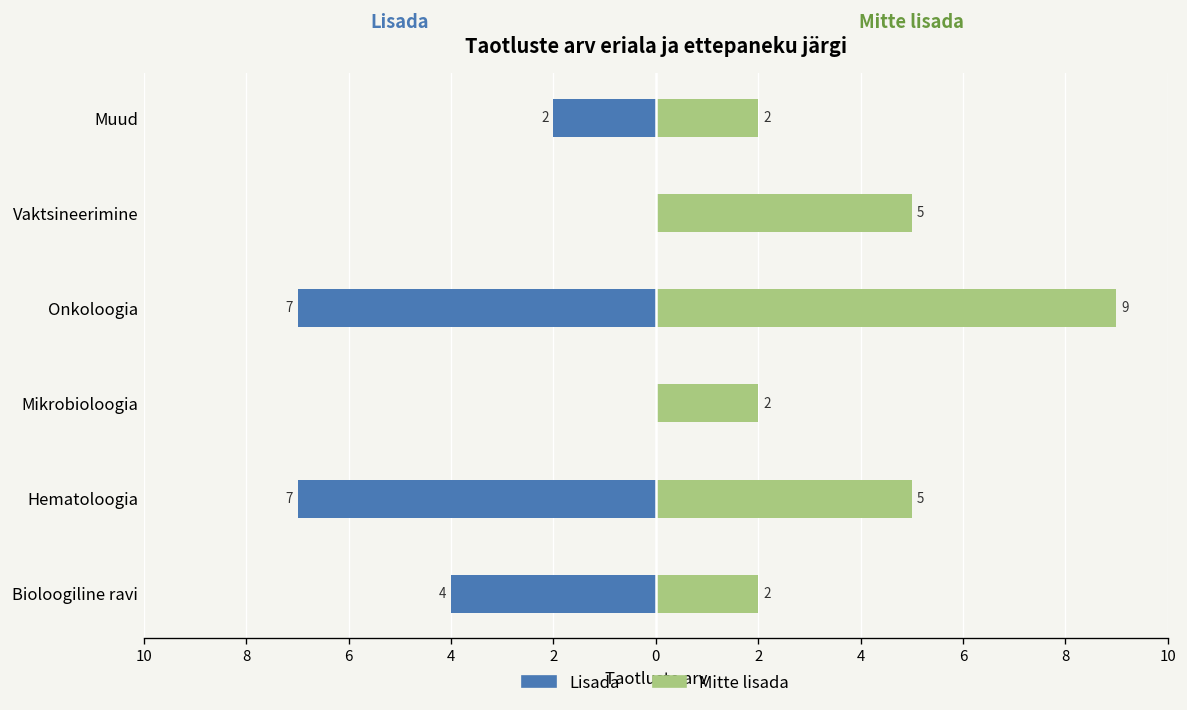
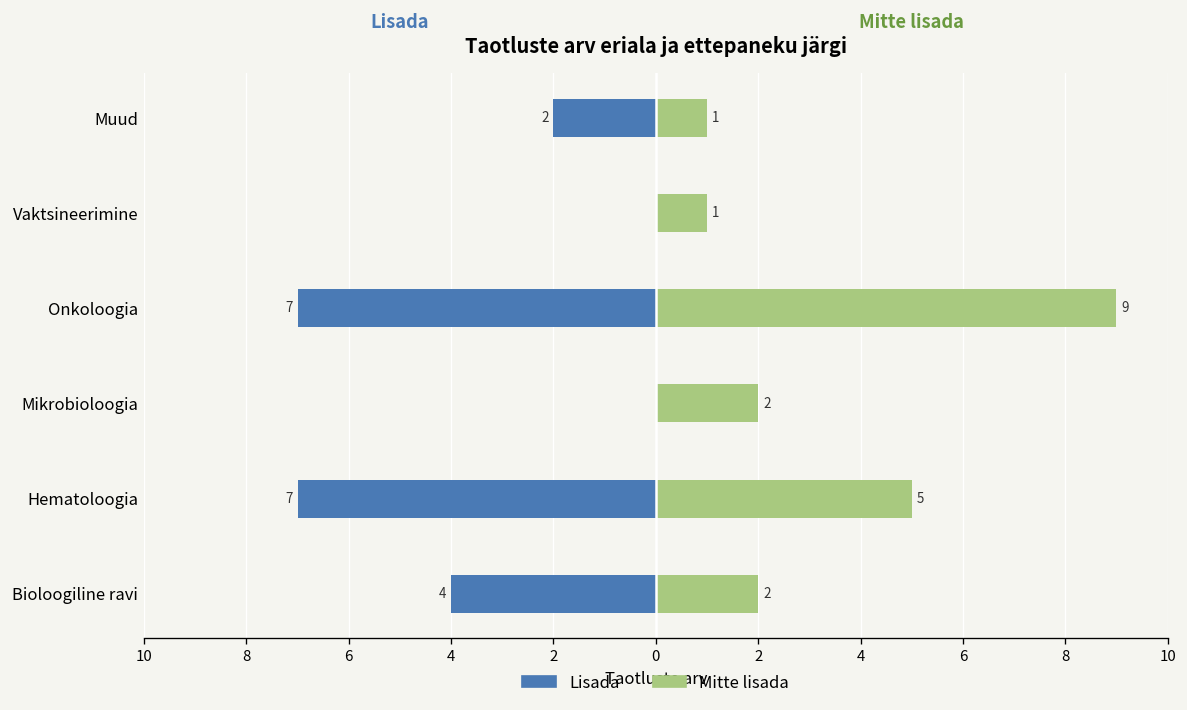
  {
    "Mitte lisada": {
-     "Muud": 2,
-     "Vaktsineerimine": 5,
+     "Muud": 1,
+     "Vaktsineerimine": 1,
      "Onkoloogia": 9,
      "Mikrobioloogia": 2,
      "Hematoloogia": 5,
      "Bioloogiline ravi": 2
    }
  }
